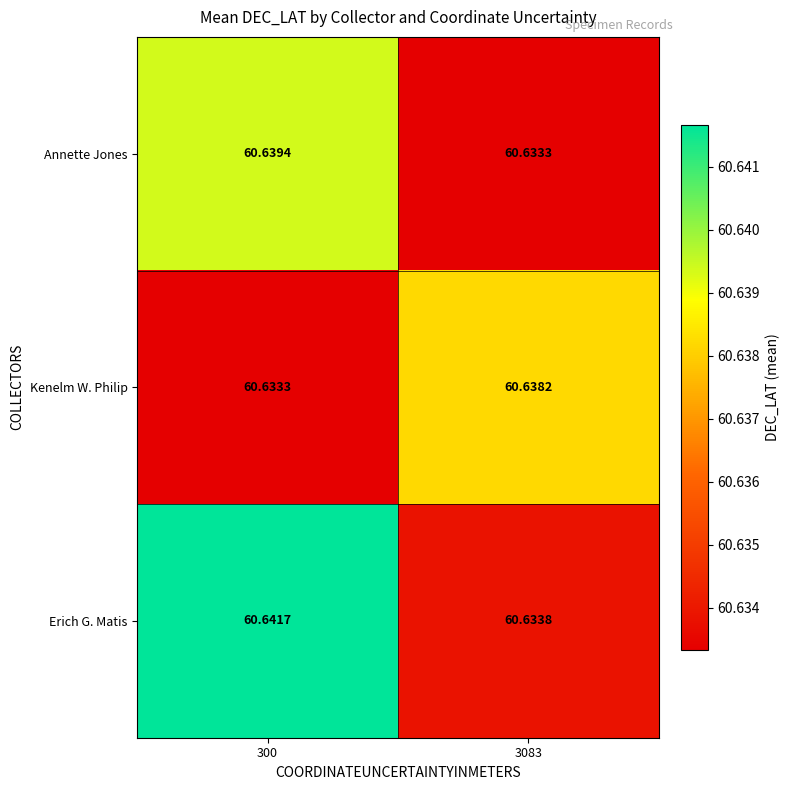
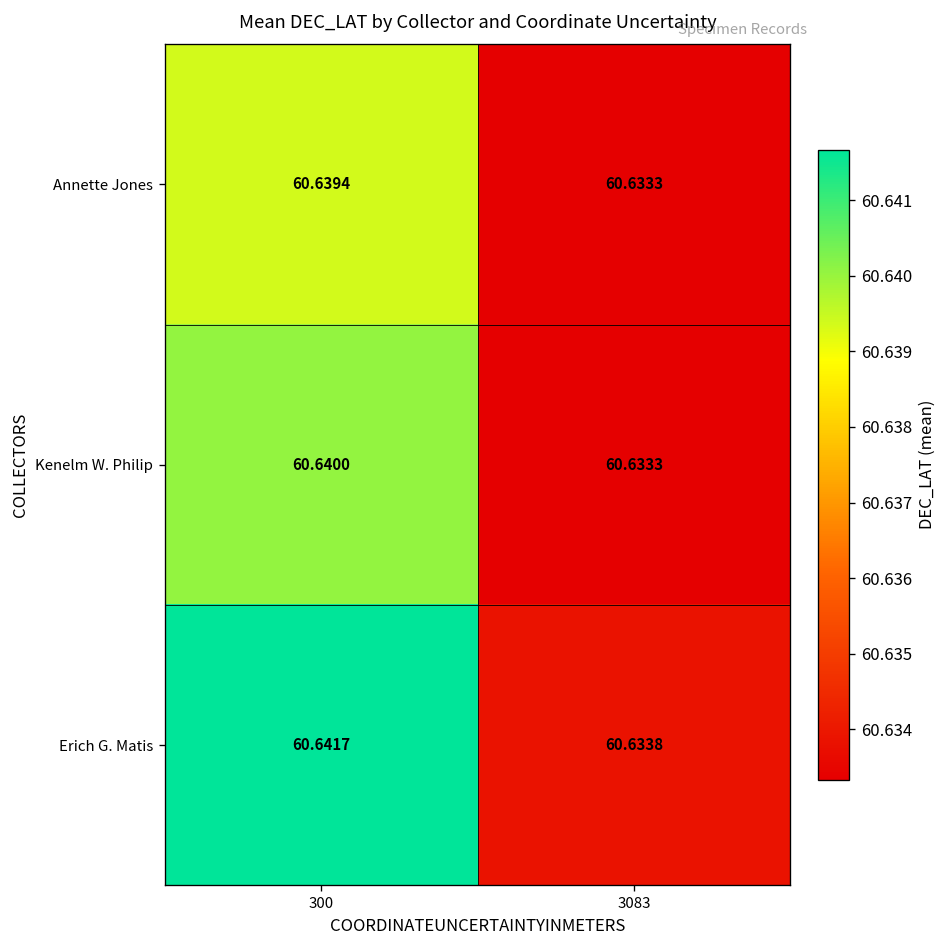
  {
    "Annette Jones": {
      "300": 60.6394,
      "3083": 60.6333
    },
    "Kenelm W. Philip": {
-     "300": 60.6333,
-     "3083": 60.6382
+     "300": 60.6400,
+     "3083": 60.6333
    },
    "Erich G. Matis": {
      "300": 60.6417,
      "3083": 60.6338
    }
  }
